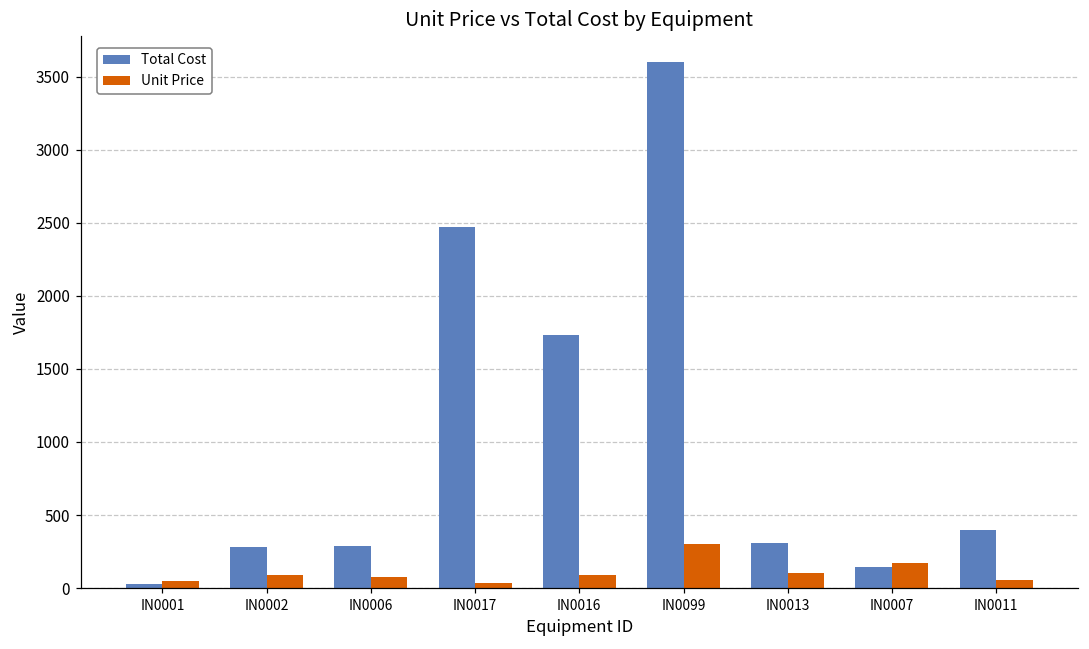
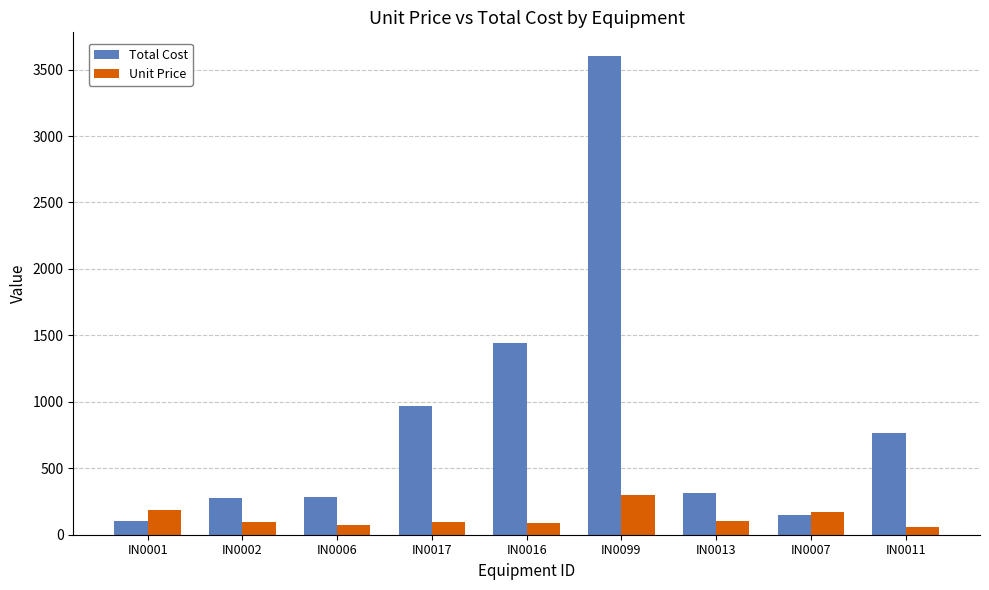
  {
    "Total Cost": {
-     "IN0001": 30,
+     "IN0001": 100,
      "IN0002": 280,
      "IN0006": 290,
-     "IN0017": 2470,
-     "IN0016": 1730,
+     "IN0017": 970,
+     "IN0016": 1440,
      "IN0099": 3600,
      "IN0013": 310,
      "IN0007": 150,
-     "IN0011": 400
+     "IN0011": 770
    },
    "Unit Price": {
-     "IN0001": 50,
+     "IN0001": 190,
      "IN0002": 90,
      "IN0006": 70,
-     "IN0017": 30,
+     "IN0017": 100,
      "IN0016": 90,
      "IN0099": 300,
      "IN0013": 100,
      "IN0007": 170,
      "IN0011": 60
    }
  }
